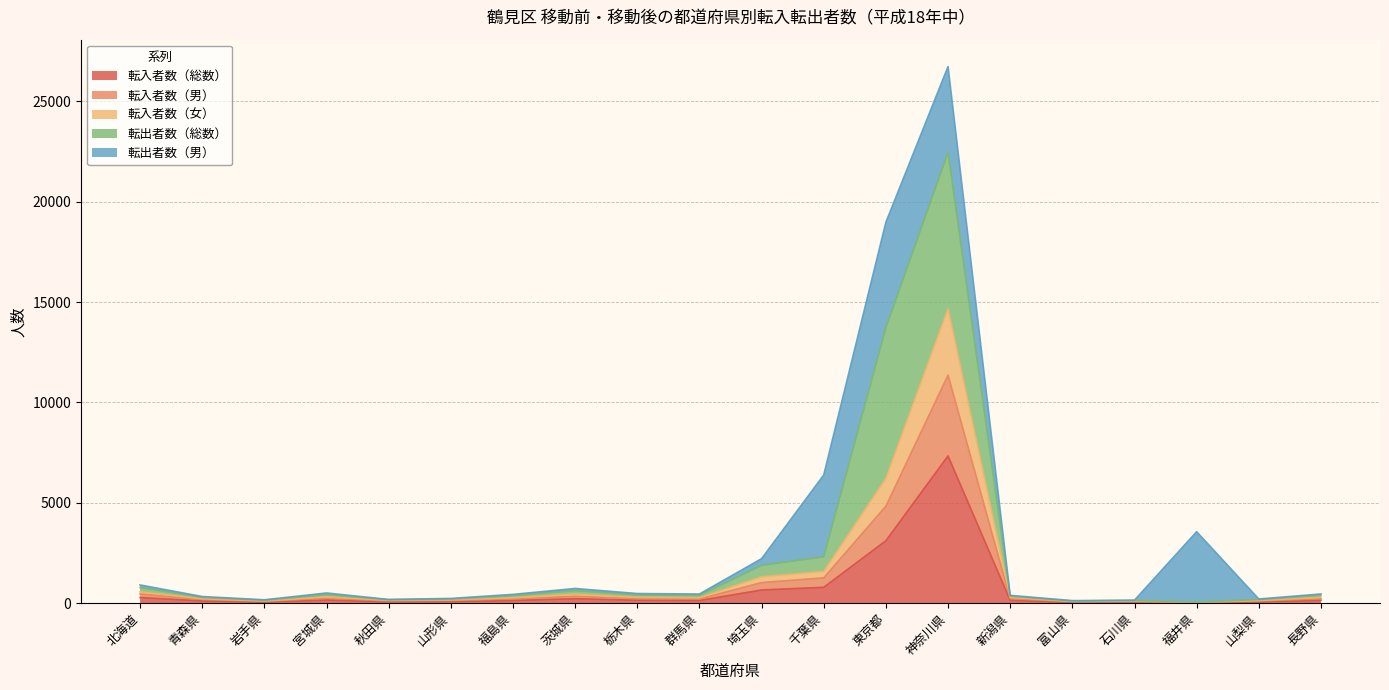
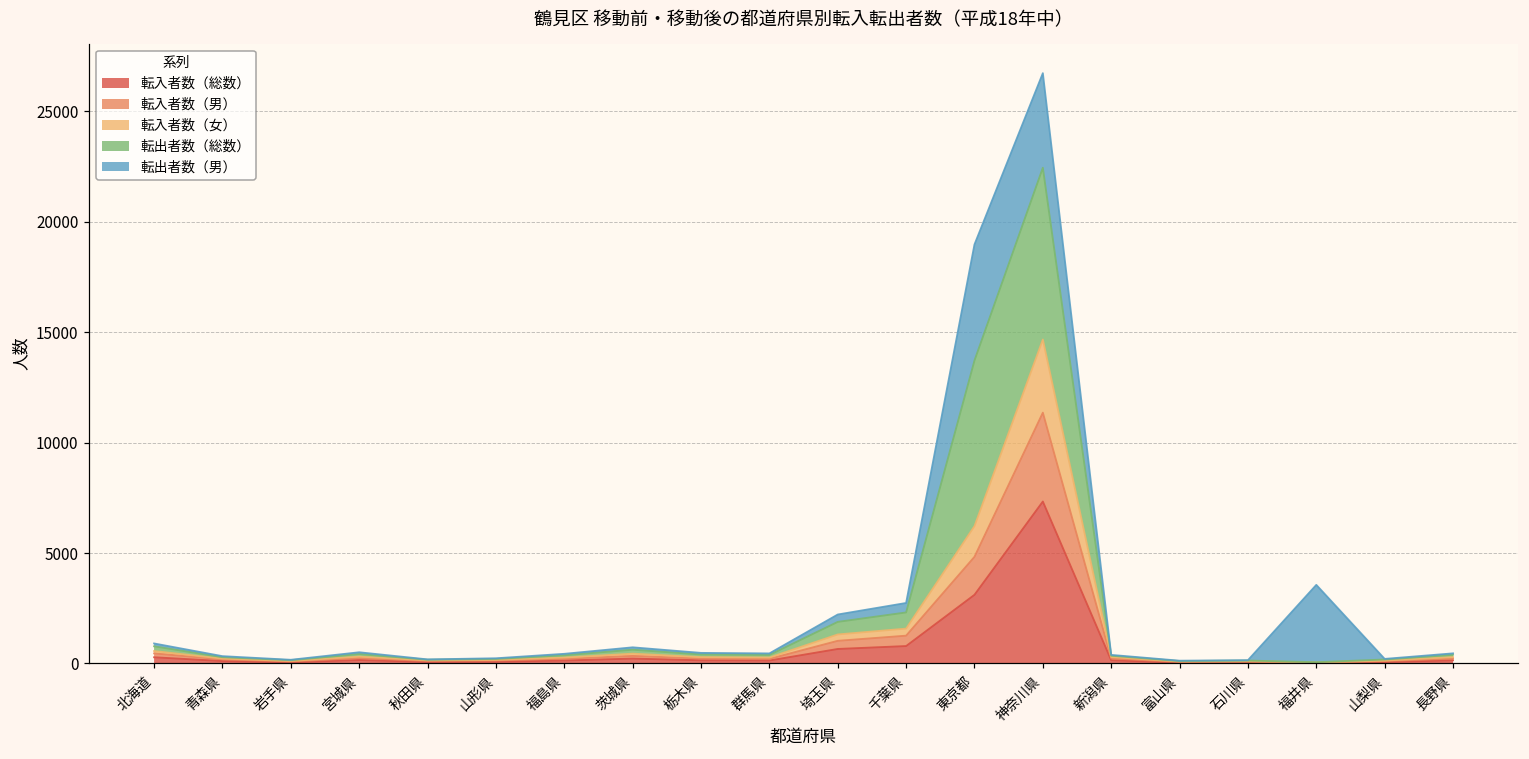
  {
    "転出者数（総数）": {
      "北海道": 200,
      "埼玉県": 600,
      "千葉県": 700,
      "東京都": 7500,
      "神奈川県": 7800
    },
    "転出者数（男）": {
      "北海道": 100,
      "埼玉県": 300,
-     "千葉県": 4100,
+     "千葉県": 400,
      "東京都": 5300,
      "神奈川県": 4300,
      "福井県": 3500
    }
  }
